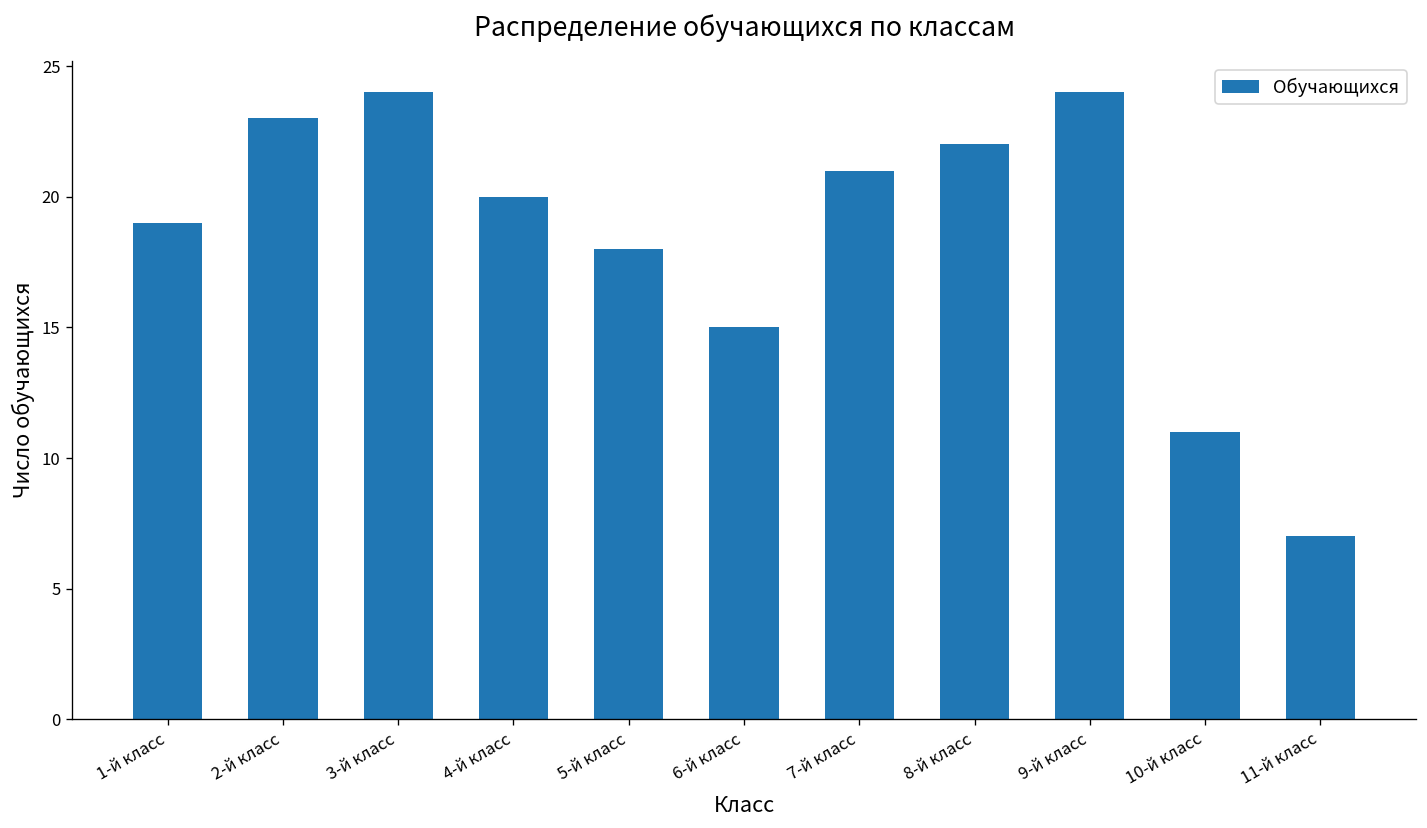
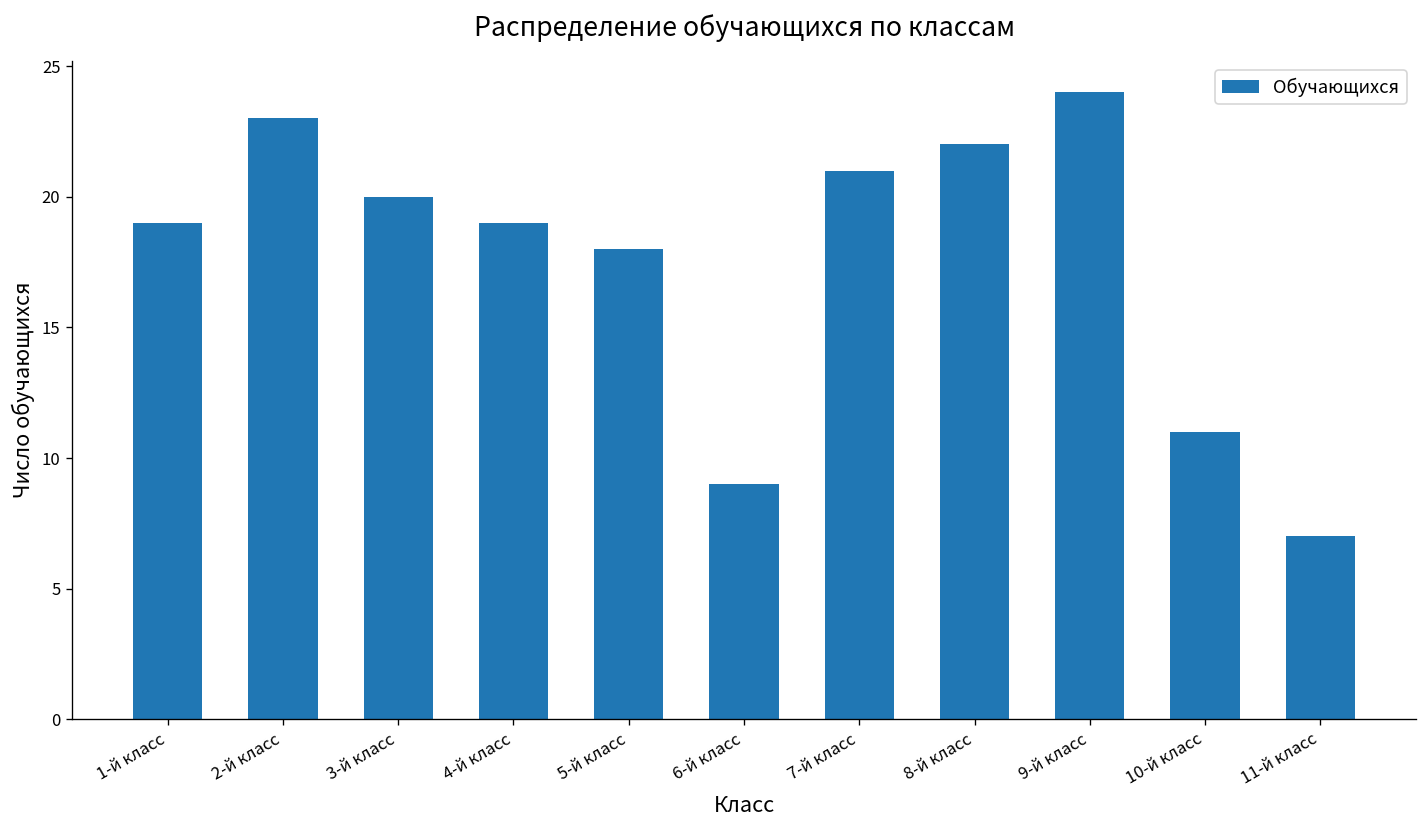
  {
    "1-й класс": 19,
    "2-й класс": 23,
-   "3-й класс": 24,
-   "4-й класс": 20,
+   "3-й класс": 20,
+   "4-й класс": 19,
    "5-й класс": 18,
-   "6-й класс": 15,
+   "6-й класс": 9,
    "7-й класс": 21,
    "8-й класс": 22,
    "9-й класс": 24,
    "10-й класс": 11,
    "11-й класс": 7
  }
